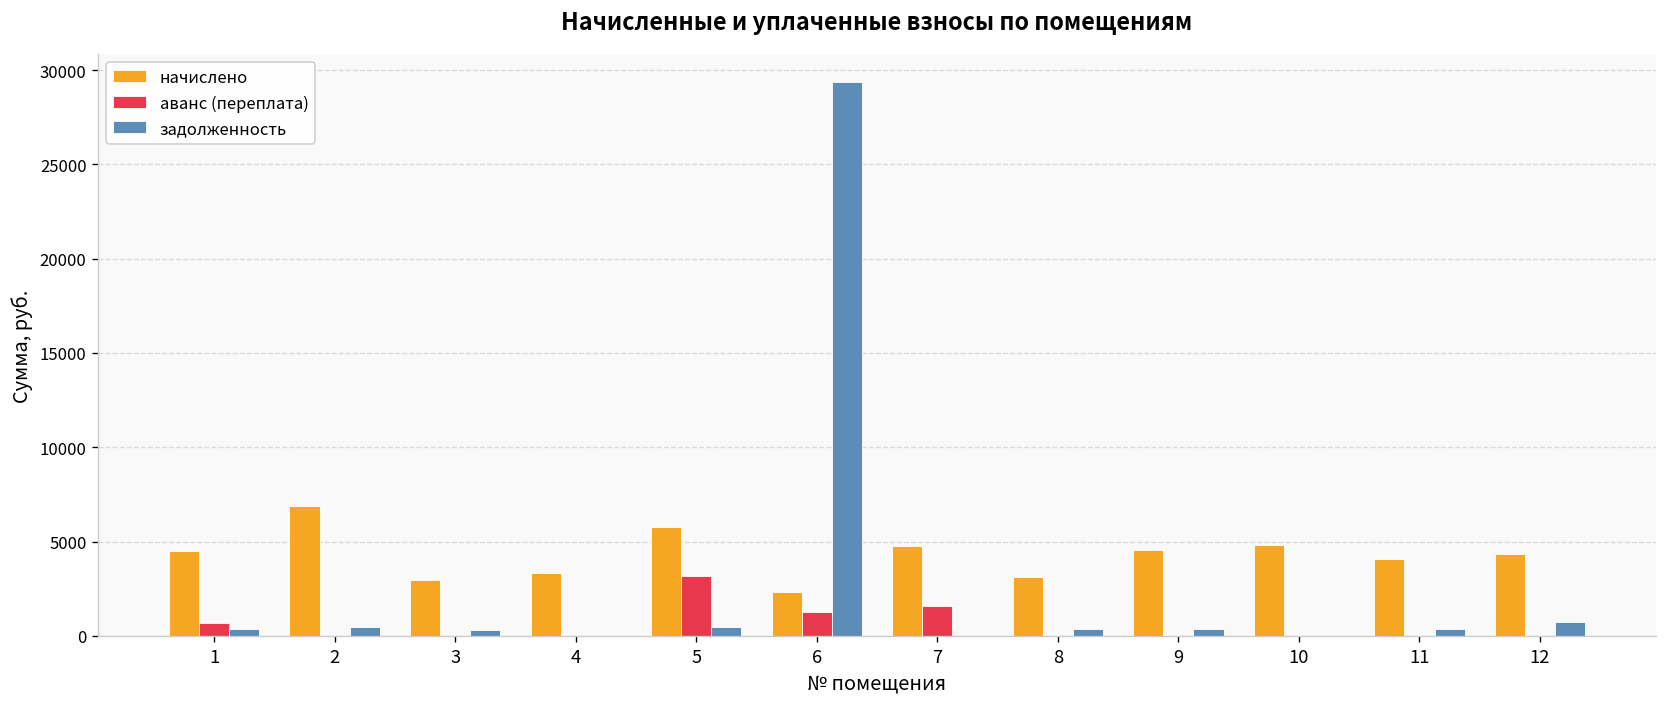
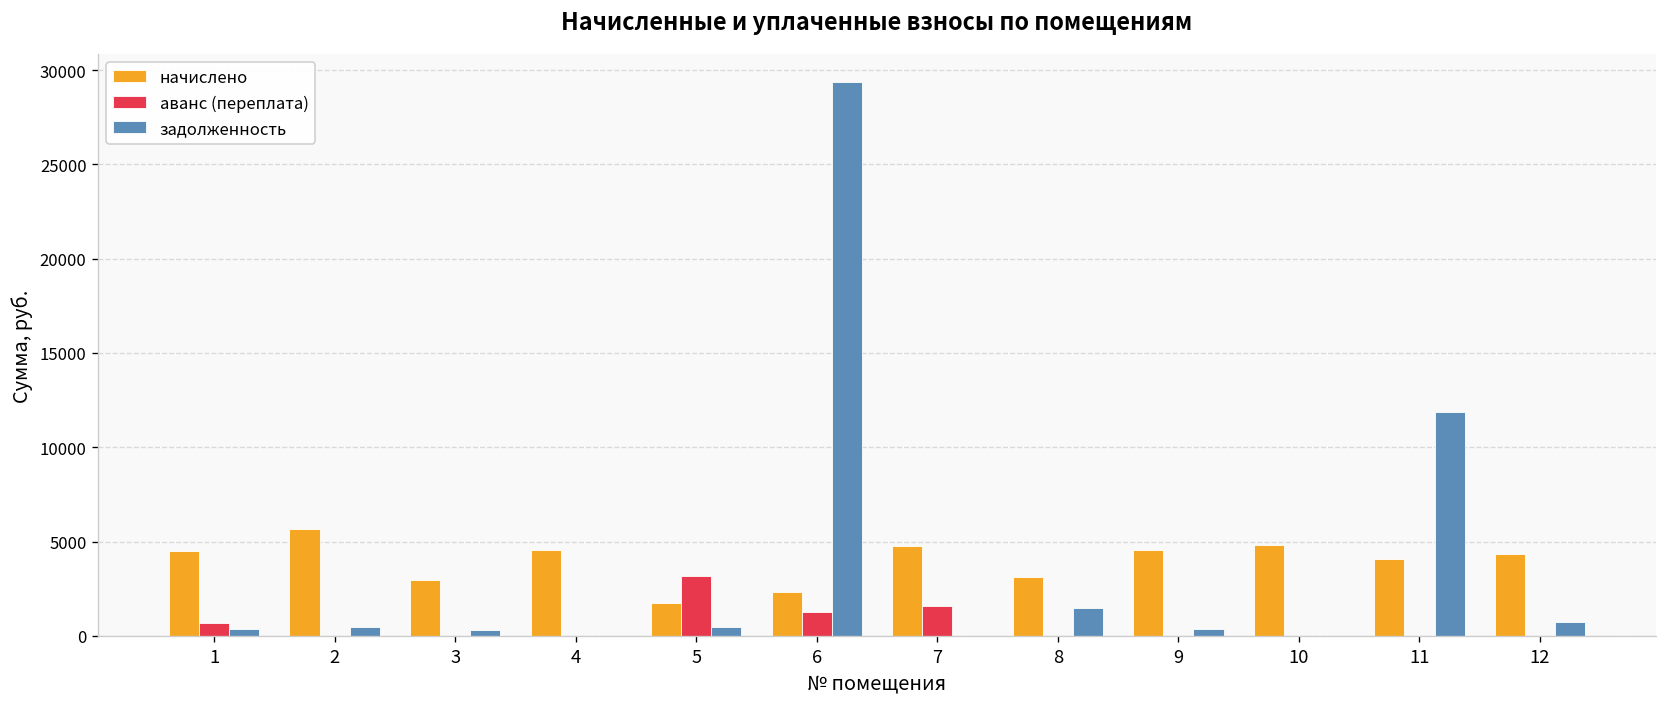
  {
    "начислено": {
      "1": 4500,
-     "2": 6900,
+     "2": 5700,
      "3": 2900,
-     "4": 3300,
-     "5": 5800,
+     "4": 4600,
+     "5": 1800,
      "6": 2300,
      "7": 4800,
      "8": 3100,
      "9": 4500,
      "10": 4800,
      "11": 4100,
      "12": 4300
    },
    "аванс (переплата)": {
      "1": 700,
      "2": 0,
      "3": 0,
      "4": 0,
      "5": 3200,
      "6": 1300,
      "7": 1600,
      "8": 0,
      "9": 0,
      "10": 0,
      "11": 0,
      "12": 0
    },
    "задолженность": {
      "1": 400,
      "2": 500,
      "3": 300,
      "4": 0,
      "5": 500,
      "6": 29400,
      "7": 0,
-     "8": 400,
+     "8": 1500,
      "9": 400,
      "10": 0,
-     "11": 300,
+     "11": 11900,
      "12": 700
    }
  }
